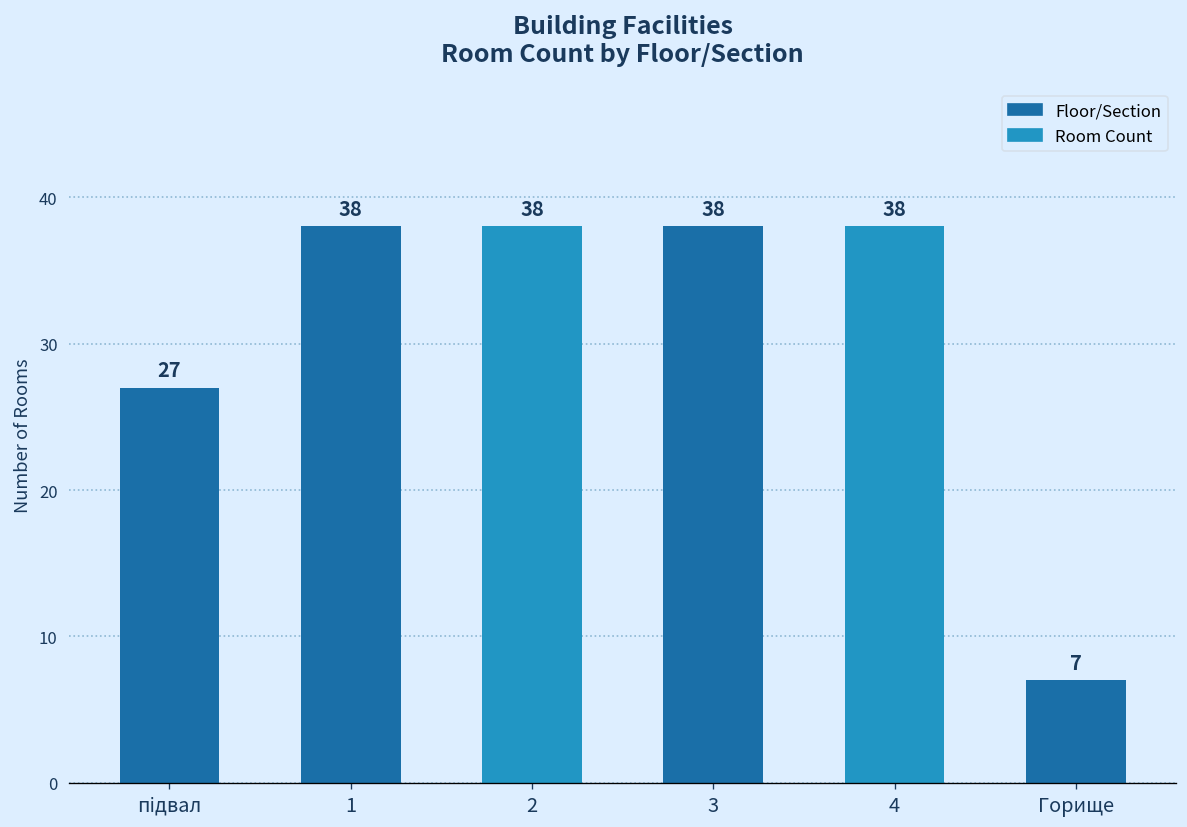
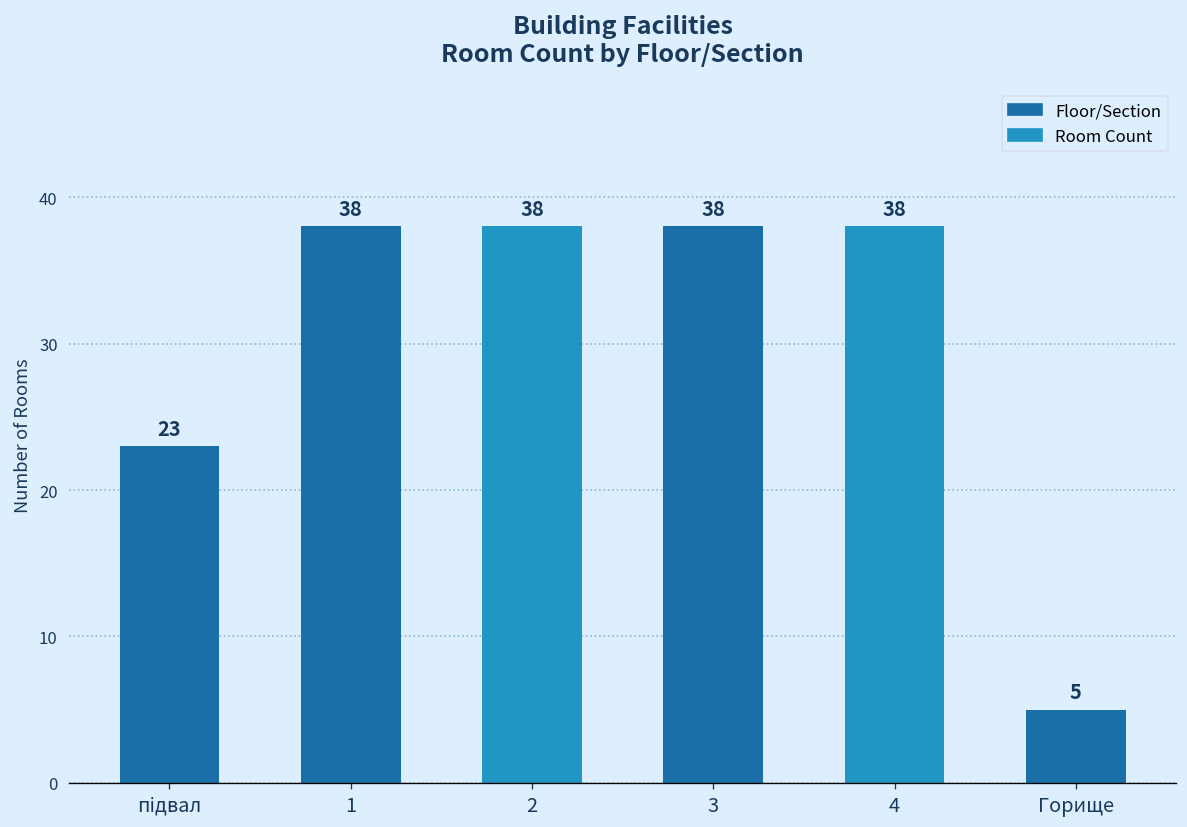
  {
-   "підвал": 27,
+   "підвал": 23,
    "1": 38,
    "2": 38,
    "3": 38,
    "4": 38,
-   "Горище": 7
+   "Горище": 5
  }
